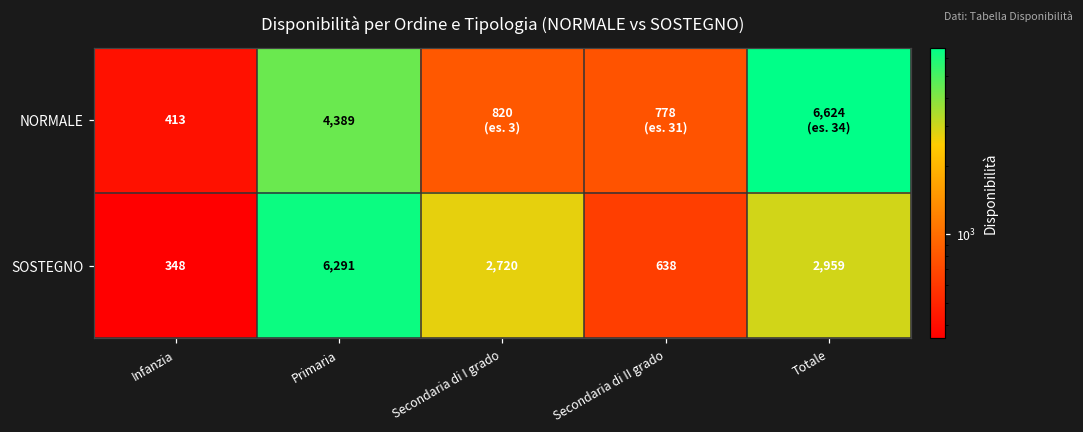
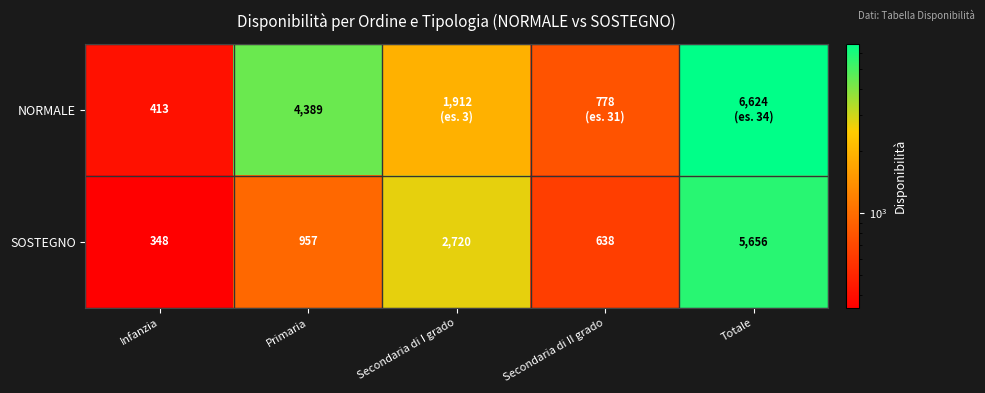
  {
    "NORMALE": {
      "Infanzia": "413",
      "Primaria": "4,389",
-     "Secondaria di I grado": "820"
+     "Secondaria di I grado": "1,912"
    },
    "SOSTEGNO": {
      "Infanzia": "348",
-     "Primaria": "6,291",
+     "Primaria": "957",
      "Secondaria di I grado": "2,720",
      "Secondaria di II grado": "638",
-     "Totale": "2,959"
+     "Totale": "5,656"
    }
  }
